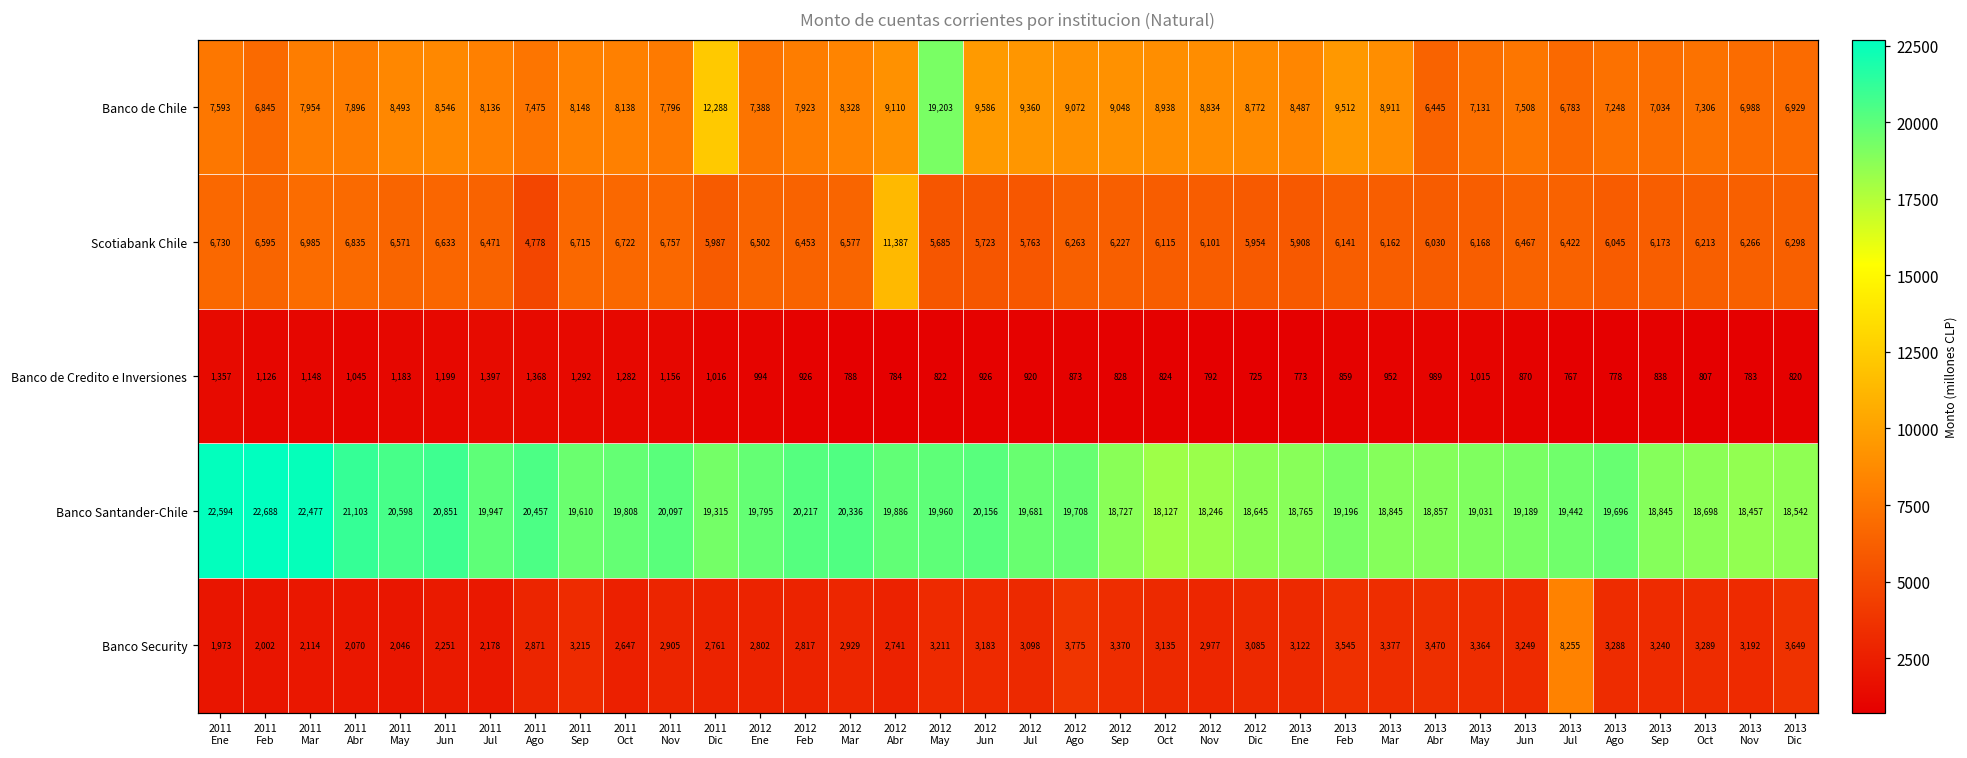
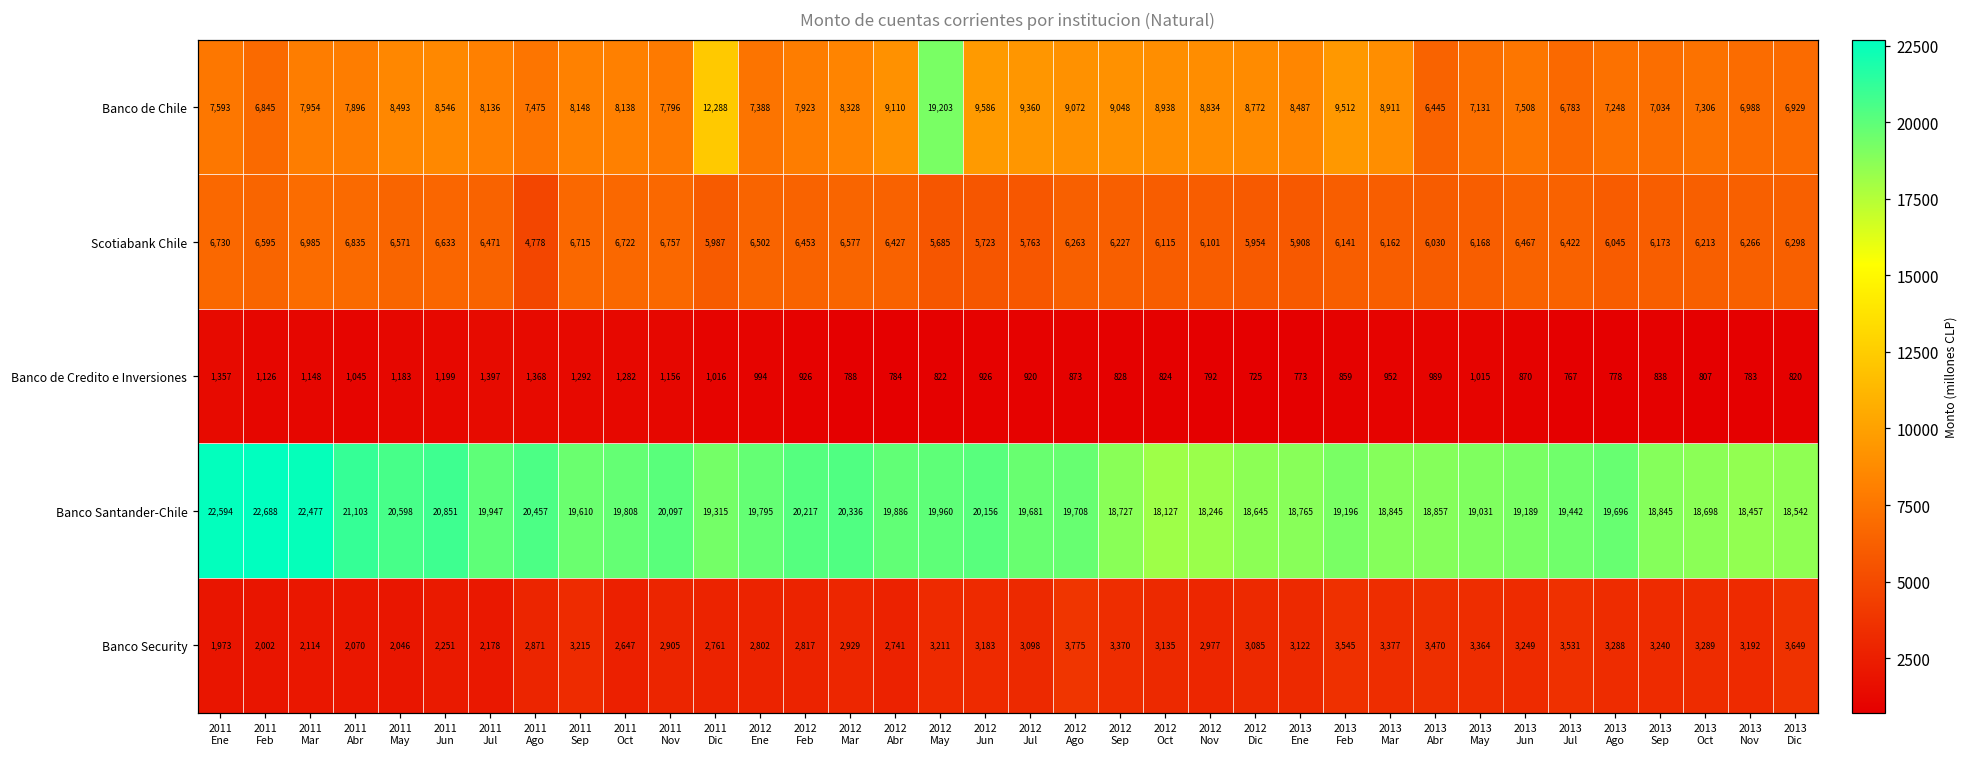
  {
    "Banco de Chile": {
      "2011 Ene": "7,593",
      "2011 Feb": "6,845",
      "2011 Mar": "7,954",
      "2011 Abr": "7,896",
      "2011 May": "8,493",
      "2011 Jun": "8,546",
      "2011 Jul": "8,136",
      "2011 Ago": "7,475",
      "2011 Sep": "8,148",
      "2011 Oct": "8,138",
      "2011 Nov": "7,796",
      "2011 Dic": "12,288",
      "2012 Ene": "7,388",
      "2012 Feb": "7,923",
      "2012 Mar": "8,328",
      "2012 Abr": "9,110",
      "2012 May": "19,203",
      "2012 Jun": "9,586",
      "2012 Jul": "9,360",
      "2012 Ago": "9,072",
      "2012 Sep": "9,048",
      "2012 Oct": "8,938",
      "2012 Nov": "8,834",
      "2012 Dic": "8,772",
      "2013 Ene": "8,487",
      "2013 Feb": "9,512",
      "2013 Mar": "8,911",
      "2013 Abr": "6,445",
      "2013 May": "7,131",
      "2013 Jun": "7,508",
      "2013 Jul": "6,783",
      "2013 Ago": "7,248",
      "2013 Sep": "7,034",
      "2013 Oct": "7,306",
      "2013 Nov": "6,988",
      "2013 Dic": "6,929"
    },
    "Scotiabank Chile": {
      "2011 Ene": "6,730",
      "2011 Feb": "6,595",
      "2011 Mar": "6,985",
      "2011 Abr": "6,835",
      "2011 May": "6,571",
      "2011 Jun": "6,633",
      "2011 Jul": "6,471",
      "2011 Ago": "4,778",
      "2011 Sep": "6,715",
      "2011 Oct": "6,722",
      "2011 Nov": "6,757",
      "2011 Dic": "5,987",
      "2012 Ene": "6,502",
      "2012 Feb": "6,453",
      "2012 Mar": "6,577",
-     "2012 Abr": "11,387",
+     "2012 Abr": "6,427",
      "2012 May": "5,685",
      "2012 Jun": "5,723",
      "2012 Jul": "5,763",
      "2012 Ago": "6,263",
      "2012 Sep": "6,227",
      "2012 Oct": "6,115",
      "2012 Nov": "6,101",
      "2012 Dic": "5,954",
      "2013 Ene": "5,908",
      "2013 Feb": "6,141",
      "2013 Mar": "6,162",
      "2013 Abr": "6,030",
      "2013 May": "6,168",
      "2013 Jun": "6,467",
      "2013 Jul": "6,422",
      "2013 Ago": "6,045",
      "2013 Sep": "6,173",
      "2013 Oct": "6,213",
      "2013 Nov": "6,266",
      "2013 Dic": "6,298"
    },
    "Banco de Credito e Inversiones": {
      "2011 Ene": "1,357",
      "2011 Feb": "1,126",
      "2011 Mar": "1,148",
      "2011 Abr": "1,045",
      "2011 May": "1,183",
      "2011 Jun": "1,199",
      "2011 Jul": "1,397",
      "2011 Ago": "1,368",
      "2011 Sep": "1,292",
      "2011 Oct": "1,282",
      "2011 Nov": "1,156",
      "2011 Dic": "1,016",
      "2012 Ene": "994",
      "2012 Feb": "926",
      "2012 Mar": "788",
      "2012 Abr": "784",
      "2012 May": "822",
      "2012 Jun": "926",
      "2012 Jul": "920",
      "2012 Ago": "873",
      "2012 Sep": "828",
      "2012 Oct": "824",
      "2012 Nov": "792",
      "2012 Dic": "725",
      "2013 Ene": "773",
      "2013 Feb": "859",
      "2013 Mar": "952",
      "2013 Abr": "989",
      "2013 May": "1,015",
      "2013 Jun": "870",
      "2013 Jul": "767",
      "2013 Ago": "778",
      "2013 Sep": "838",
      "2013 Oct": "807",
      "2013 Nov": "783",
      "2013 Dic": "820"
    },
    "Banco Santander-Chile": {
      "2011 Ene": "22,594",
      "2011 Feb": "22,688",
      "2011 Mar": "22,477",
      "2011 Abr": "21,103",
      "2011 May": "20,598",
      "2011 Jun": "20,851",
      "2011 Jul": "19,947",
      "2011 Ago": "20,457",
      "2011 Sep": "19,610",
      "2011 Oct": "19,808",
      "2011 Nov": "20,097",
      "2011 Dic": "19,315",
      "2012 Ene": "19,795",
      "2012 Feb": "20,217",
      "2012 Mar": "20,336",
      "2012 Abr": "19,886",
      "2012 May": "19,960",
      "2012 Jun": "20,156",
      "2012 Jul": "19,681",
      "2012 Ago": "19,708",
      "2012 Sep": "18,727",
      "2012 Oct": "18,127",
      "2012 Nov": "18,246",
      "2012 Dic": "18,645",
      "2013 Ene": "18,765",
      "2013 Feb": "19,196",
      "2013 Mar": "18,845",
      "2013 Abr": "18,857",
      "2013 May": "19,031",
      "2013 Jun": "19,189",
      "2013 Jul": "19,442",
      "2013 Ago": "19,696",
      "2013 Sep": "18,845",
      "2013 Oct": "18,698",
      "2013 Nov": "18,457",
      "2013 Dic": "18,542"
    },
    "Banco Security": {
      "2011 Ene": "1,973",
      "2011 Feb": "2,002",
      "2011 Mar": "2,114",
      "2011 Abr": "2,070",
      "2011 May": "2,046",
      "2011 Jun": "2,251",
      "2011 Jul": "2,178",
      "2011 Ago": "2,871",
      "2011 Sep": "3,215",
      "2011 Oct": "2,647",
      "2011 Nov": "2,905",
      "2011 Dic": "2,761",
      "2012 Ene": "2,802",
      "2012 Feb": "2,817",
      "2012 Mar": "2,929",
      "2012 Abr": "2,741",
      "2012 May": "3,211",
      "2012 Jun": "3,183",
      "2012 Jul": "3,098",
      "2012 Ago": "3,775",
      "2012 Sep": "3,370",
      "2012 Oct": "3,135",
      "2012 Nov": "2,977",
      "2012 Dic": "3,085",
      "2013 Ene": "3,122",
      "2013 Feb": "3,545",
      "2013 Mar": "3,377",
      "2013 Abr": "3,470",
      "2013 May": "3,364",
      "2013 Jun": "3,249",
-     "2013 Jul": "8,255",
+     "2013 Jul": "3,531",
      "2013 Ago": "3,288",
      "2013 Sep": "3,240",
      "2013 Oct": "3,289",
      "2013 Nov": "3,192",
      "2013 Dic": "3,649"
    }
  }
